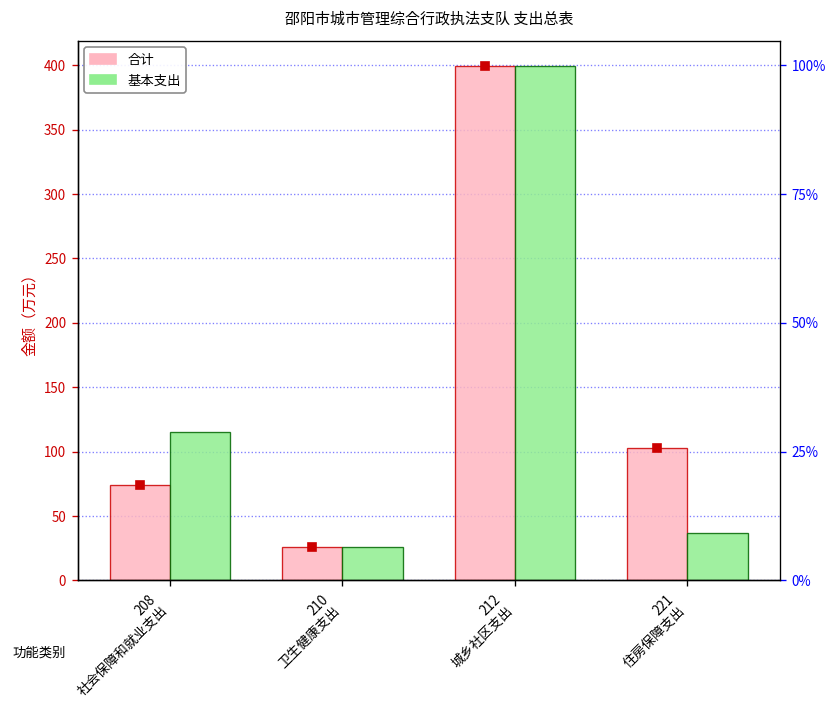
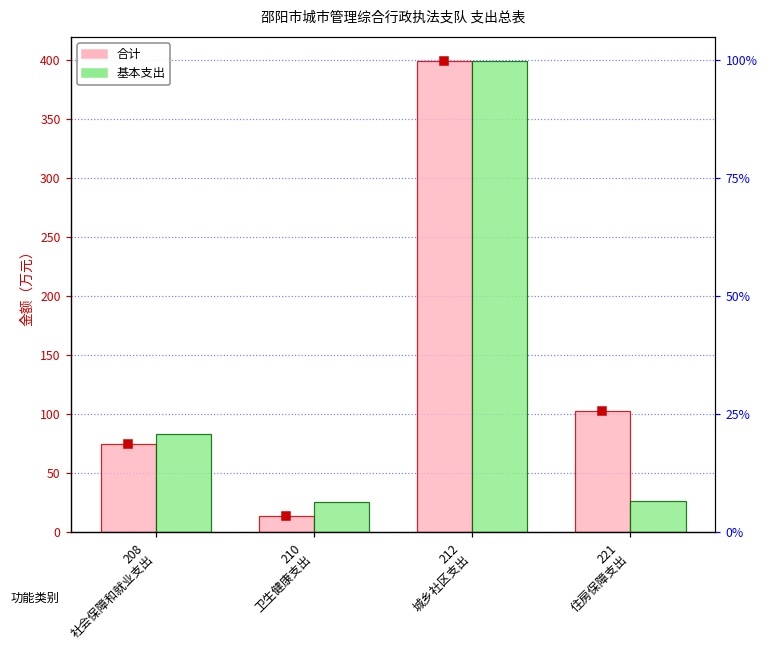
  {
    "合计": {
      "208 社会保障和就业支出": 74,
-     "210 卫生健康支出": 26,
+     "210 卫生健康支出": 13,
      "212 城乡社区支出": 399,
      "221 住房保障支出": 103
    },
    "基本支出": {
-     "208 社会保障和就业支出": 116,
+     "208 社会保障和就业支出": 83,
      "210 卫生健康支出": 26,
      "212 城乡社区支出": 399,
-     "221 住房保障支出": 37
+     "221 住房保障支出": 26
    }
  }
